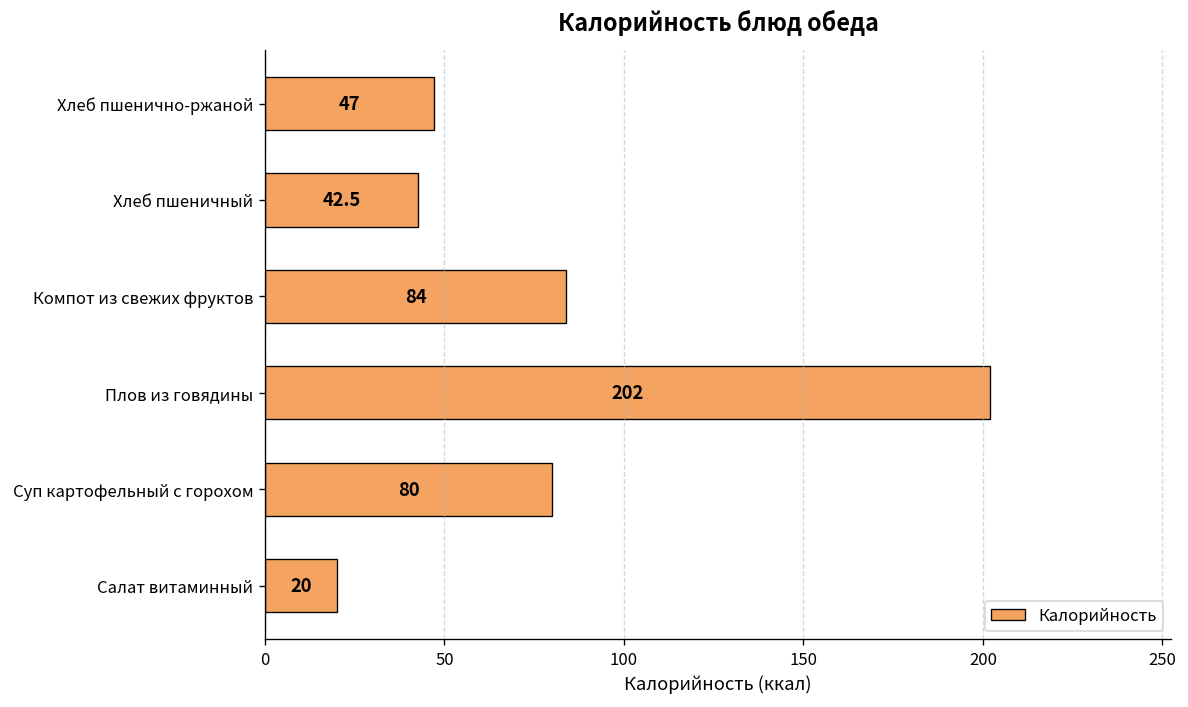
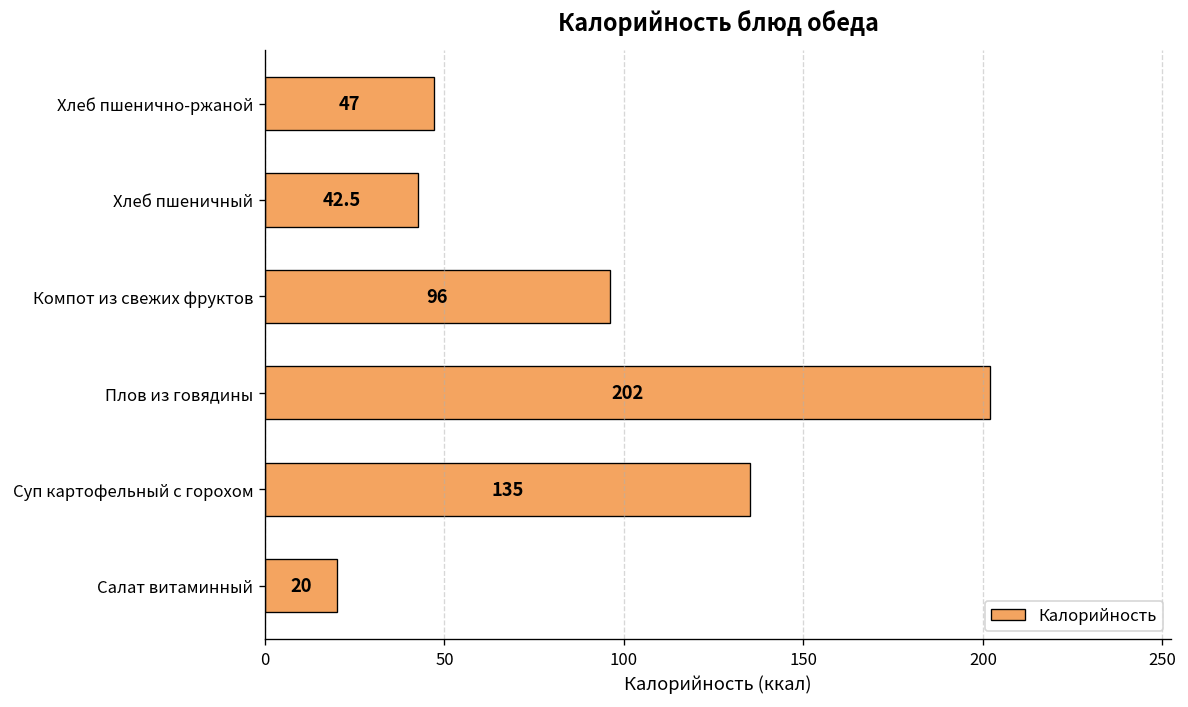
  {
    "Хлеб пшенично-ржаной": 47,
    "Хлеб пшеничный": 42.5,
-   "Компот из свежих фруктов": 84,
+   "Компот из свежих фруктов": 96,
    "Плов из говядины": 202,
-   "Суп картофельный с горохом": 80,
+   "Суп картофельный с горохом": 135,
    "Салат витаминный": 20
  }
